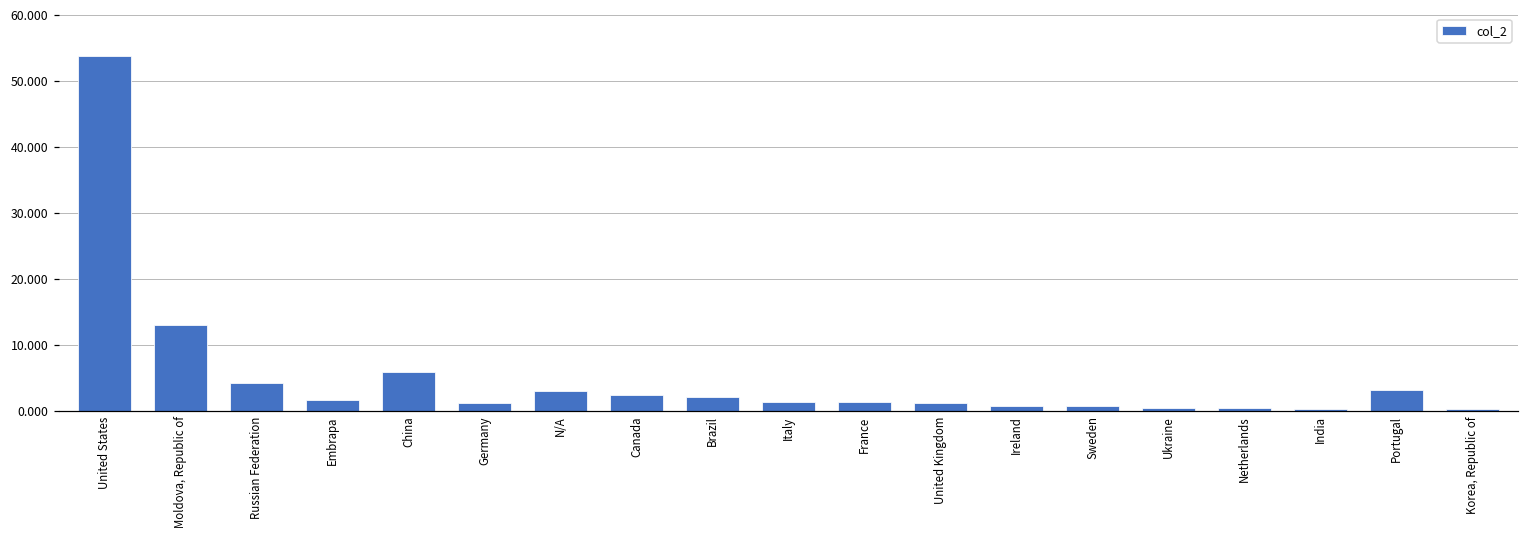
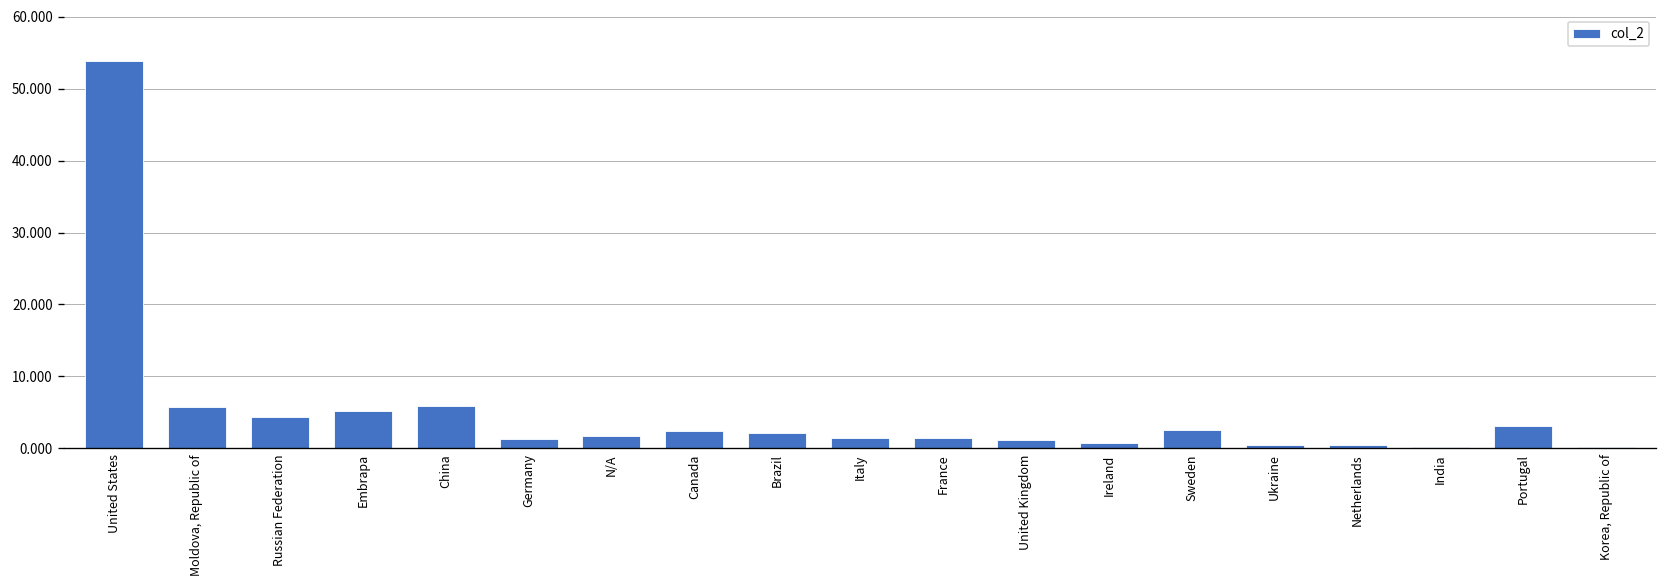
  {
    "United States": 54,
-   "Moldova, Republic of": 13,
+   "Moldova, Republic of": 6,
    "Russian Federation": 4,
-   "Embrapa": 2,
+   "Embrapa": 5,
    "China": 6,
    "Germany": 1,
-   "N/A": 3,
+   "N/A": 2,
    "Canada": 2,
    "Brazil": 2,
    "Italy": 1,
    "France": 1,
    "United Kingdom": 1,
    "Ireland": 1,
-   "Sweden": 1,
+   "Sweden": 3,
    "Ukraine": 0,
    "Netherlands": 0,
    "Portugal": 3
  }
